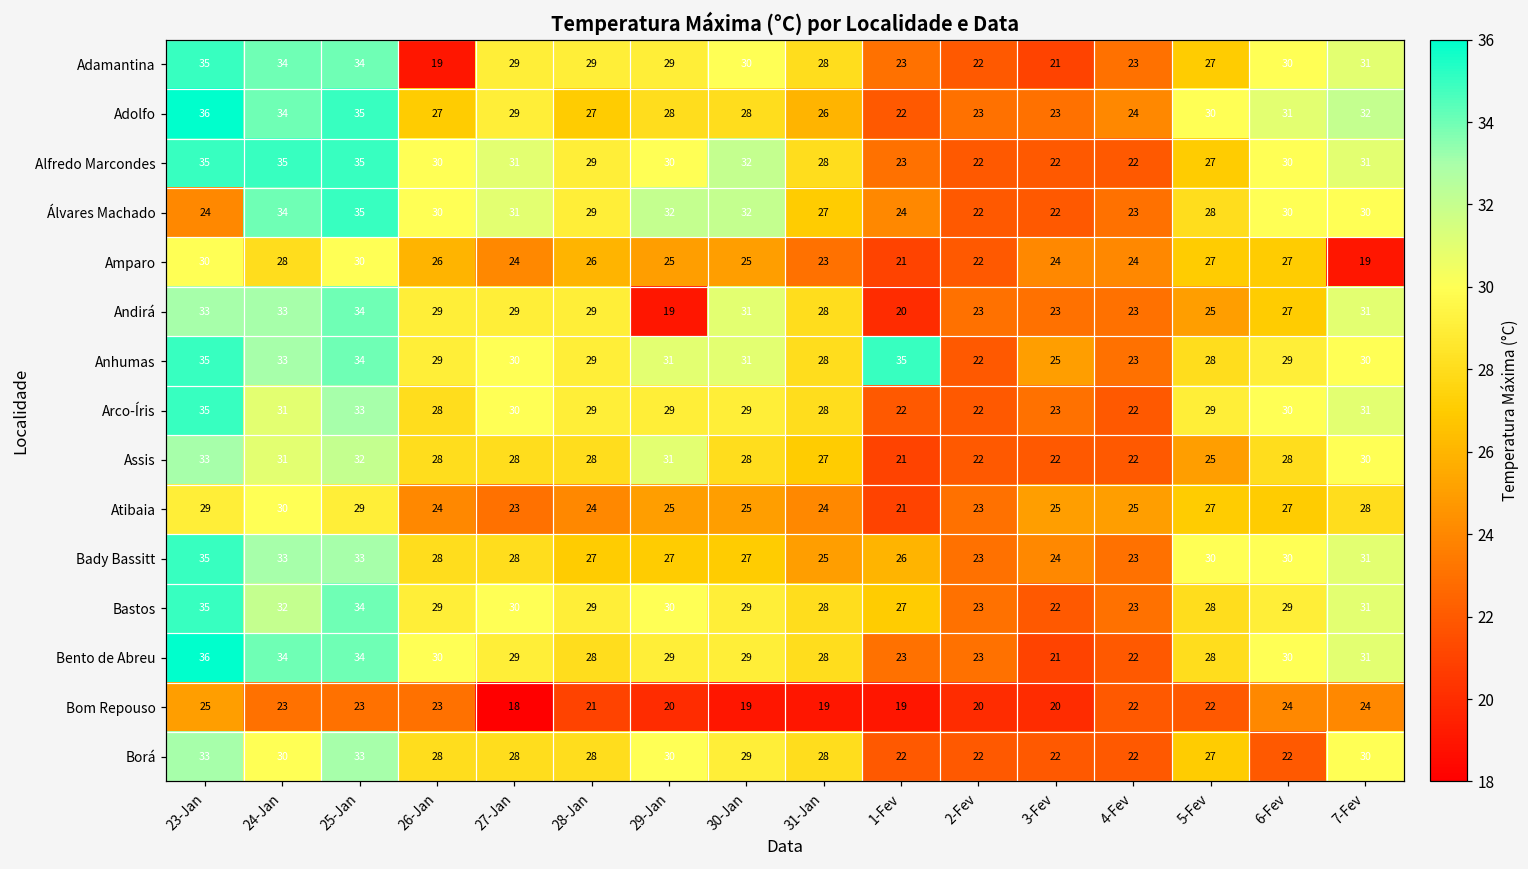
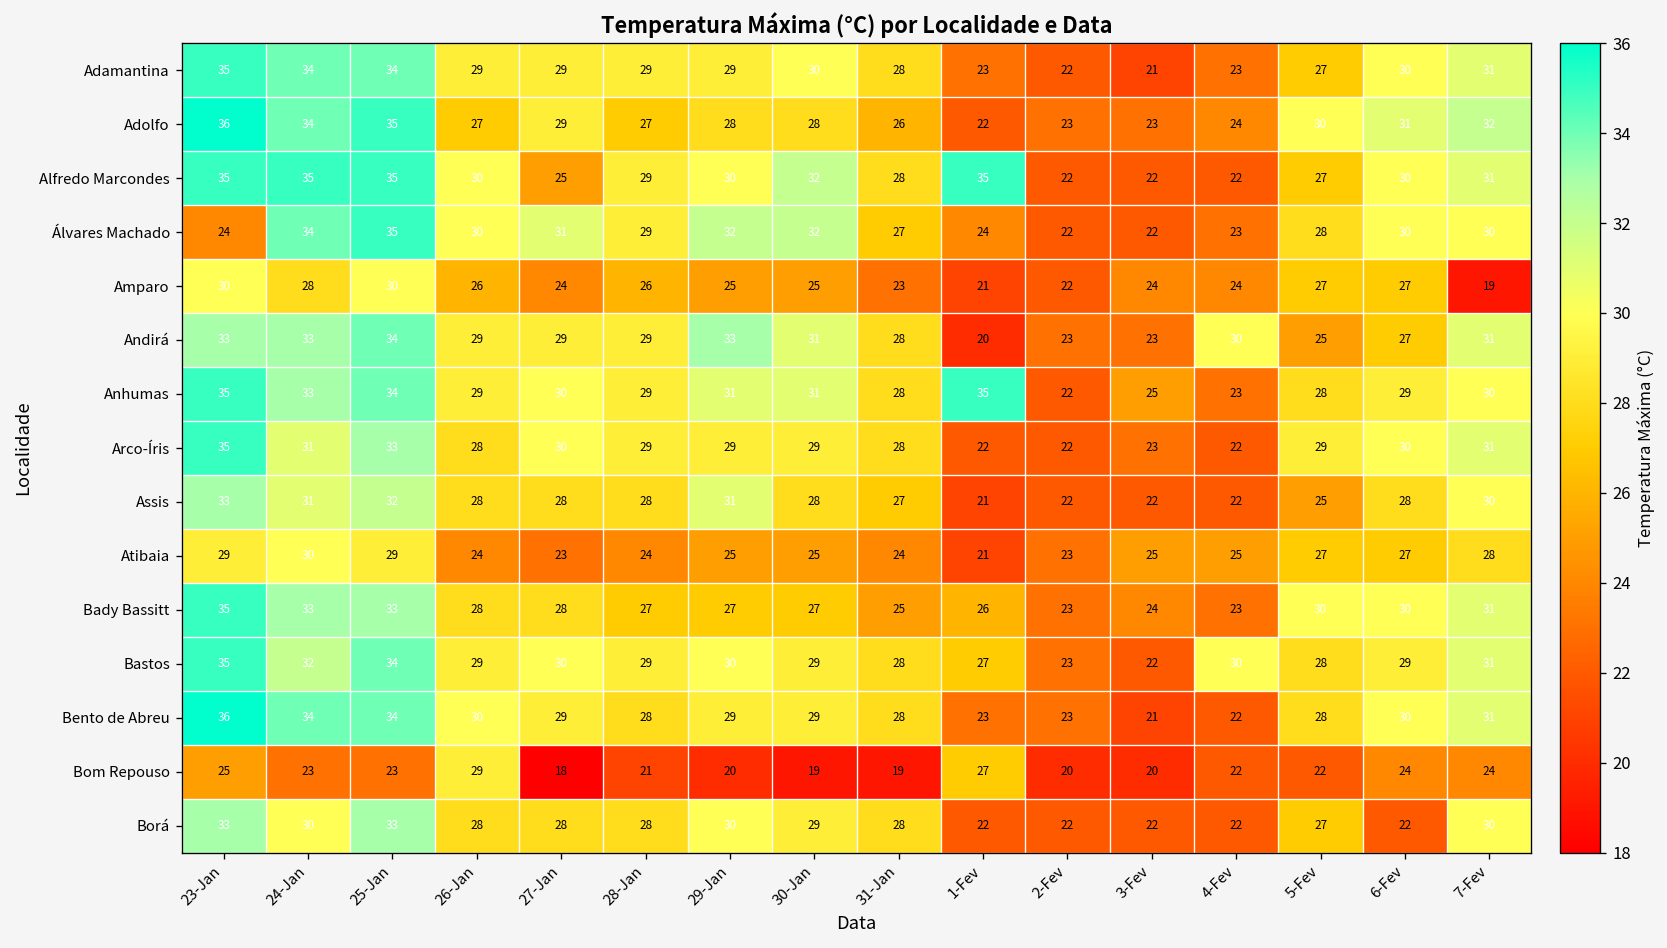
  {
    "Adamantina": {
      "23-Jan": 35,
      "24-Jan": 34,
      "25-Jan": 34,
-     "26-Jan": 19,
+     "26-Jan": 29,
      "27-Jan": 29,
      "28-Jan": 29,
      "29-Jan": 29,
      "30-Jan": 30,
      "31-Jan": 28,
      "1-Fev": 23,
      "2-Fev": 22,
      "3-Fev": 21,
      "4-Fev": 23,
      "5-Fev": 27,
      "6-Fev": 30,
      "7-Fev": 31
    },
    "Alfredo Marcondes": {
      "23-Jan": 35,
      "24-Jan": 35,
      "25-Jan": 35,
      "26-Jan": 30,
-     "27-Jan": 31,
+     "27-Jan": 25,
      "28-Jan": 29,
      "29-Jan": 30,
      "30-Jan": 32,
      "31-Jan": 28,
-     "1-Fev": 23,
+     "1-Fev": 35,
      "2-Fev": 22,
      "3-Fev": 22,
      "4-Fev": 22,
      "5-Fev": 27,
      "6-Fev": 30,
      "7-Fev": 31
    },
    "Andirá": {
      "23-Jan": 33,
      "24-Jan": 33,
      "25-Jan": 34,
      "26-Jan": 29,
      "27-Jan": 29,
      "28-Jan": 29,
-     "29-Jan": 19,
+     "29-Jan": 33,
      "30-Jan": 31,
      "31-Jan": 28,
      "1-Fev": 20,
      "2-Fev": 23,
      "3-Fev": 23,
-     "4-Fev": 23,
+     "4-Fev": 30,
      "5-Fev": 25,
      "6-Fev": 27,
      "7-Fev": 31
    },
    "Bastos": {
      "23-Jan": 35,
      "24-Jan": 32,
      "25-Jan": 34,
      "26-Jan": 29,
      "27-Jan": 30,
      "28-Jan": 29,
      "29-Jan": 30,
      "30-Jan": 29,
      "31-Jan": 28,
      "1-Fev": 27,
      "2-Fev": 23,
      "3-Fev": 22,
-     "4-Fev": 23,
+     "4-Fev": 30,
      "5-Fev": 28,
      "6-Fev": 29,
      "7-Fev": 31
    },
    "Bom Repouso": {
      "23-Jan": 25,
      "24-Jan": 23,
      "25-Jan": 23,
-     "26-Jan": 23,
+     "26-Jan": 29,
      "27-Jan": 18,
      "28-Jan": 21,
      "29-Jan": 20,
      "30-Jan": 19,
      "31-Jan": 19,
-     "1-Fev": 19,
+     "1-Fev": 27,
      "2-Fev": 20,
      "3-Fev": 20,
      "4-Fev": 22,
      "5-Fev": 22,
      "6-Fev": 24,
      "7-Fev": 24
    }
  }
